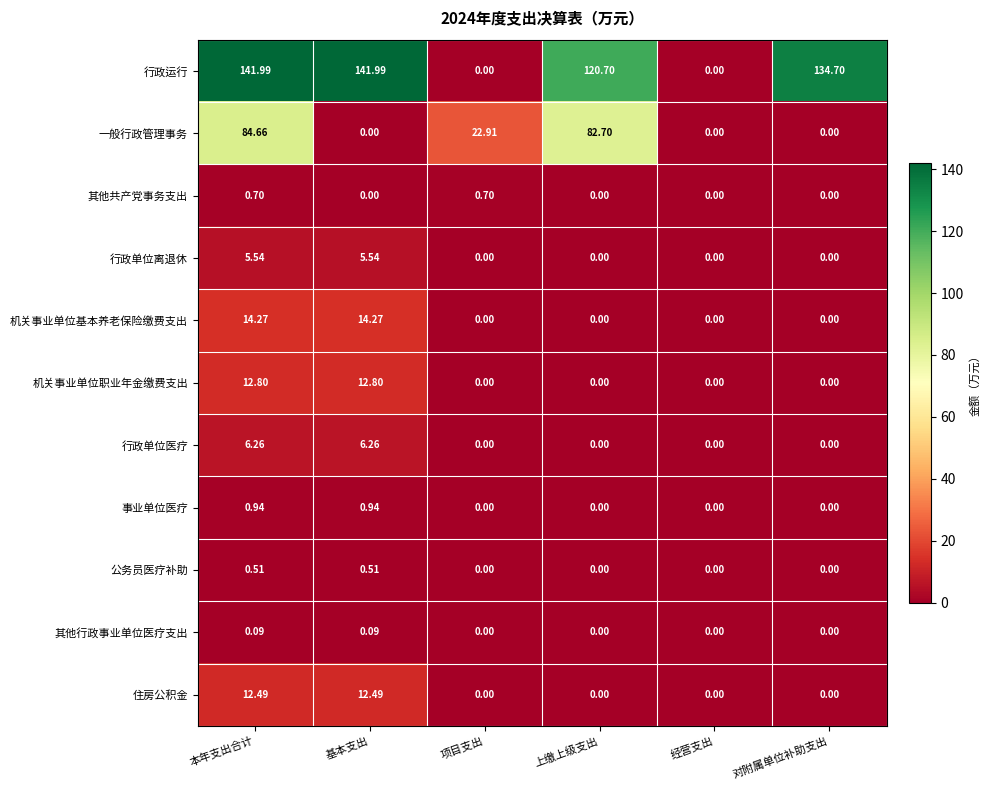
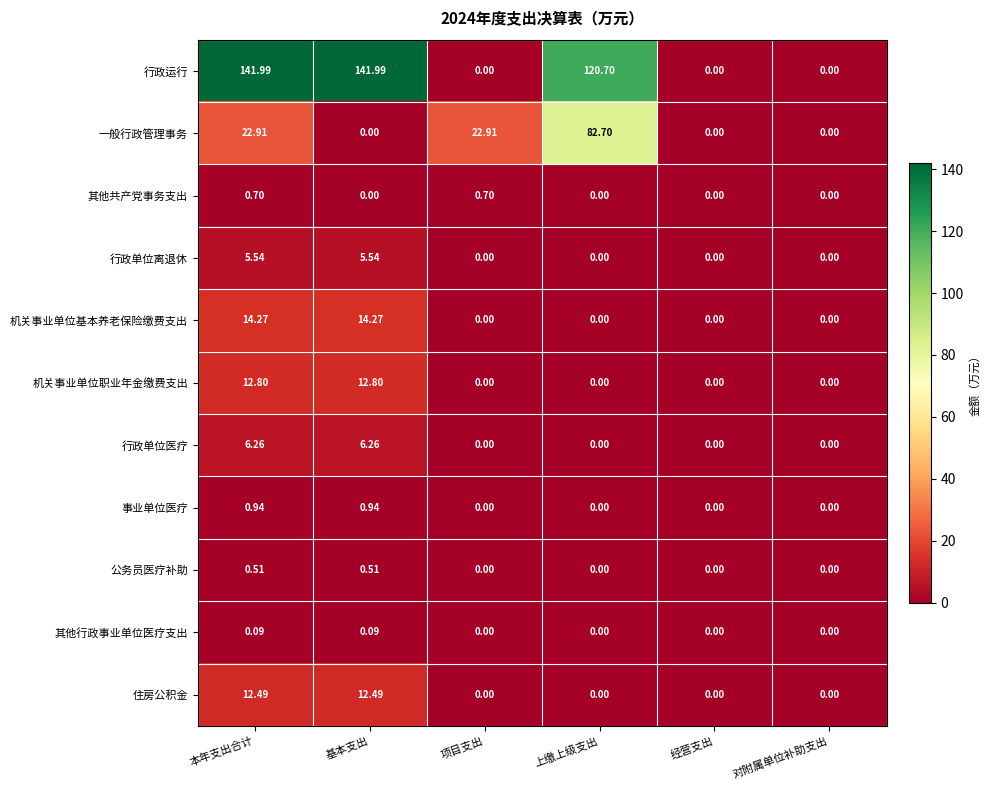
  {
    "行政运行": {
      "本年支出合计": 141.99,
      "基本支出": 141.99,
      "项目支出": 0.00,
      "上缴上级支出": 120.70,
      "经营支出": 0.00,
-     "对附属单位补助支出": 134.70
+     "对附属单位补助支出": 0.00
    },
    "一般行政管理事务": {
-     "本年支出合计": 84.66,
+     "本年支出合计": 22.91,
      "基本支出": 0.00,
      "项目支出": 22.91,
      "上缴上级支出": 82.70,
      "经营支出": 0.00,
      "对附属单位补助支出": 0.00
    },
    "其他共产党事务支出": {
      "本年支出合计": 0.70,
      "基本支出": 0.00,
      "项目支出": 0.70,
      "上缴上级支出": 0.00,
      "经营支出": 0.00,
      "对附属单位补助支出": 0.00
    },
    "行政单位离退休": {
      "本年支出合计": 5.54,
      "基本支出": 5.54,
      "项目支出": 0.00,
      "上缴上级支出": 0.00,
      "经营支出": 0.00,
      "对附属单位补助支出": 0.00
    },
    "机关事业单位基本养老保险缴费支出": {
      "本年支出合计": 14.27,
      "基本支出": 14.27,
      "项目支出": 0.00,
      "上缴上级支出": 0.00,
      "经营支出": 0.00,
      "对附属单位补助支出": 0.00
    },
    "机关事业单位职业年金缴费支出": {
      "本年支出合计": 12.80,
      "基本支出": 12.80,
      "项目支出": 0.00,
      "上缴上级支出": 0.00,
      "经营支出": 0.00,
      "对附属单位补助支出": 0.00
    },
    "行政单位医疗": {
      "本年支出合计": 6.26,
      "基本支出": 6.26,
      "项目支出": 0.00,
      "上缴上级支出": 0.00,
      "经营支出": 0.00,
      "对附属单位补助支出": 0.00
    },
    "事业单位医疗": {
      "本年支出合计": 0.94,
      "基本支出": 0.94,
      "项目支出": 0.00,
      "上缴上级支出": 0.00,
      "经营支出": 0.00,
      "对附属单位补助支出": 0.00
    },
    "公务员医疗补助": {
      "本年支出合计": 0.51,
      "基本支出": 0.51,
      "项目支出": 0.00,
      "上缴上级支出": 0.00,
      "经营支出": 0.00,
      "对附属单位补助支出": 0.00
    },
    "其他行政事业单位医疗支出": {
      "本年支出合计": 0.09,
      "基本支出": 0.09,
      "项目支出": 0.00,
      "上缴上级支出": 0.00,
      "经营支出": 0.00,
      "对附属单位补助支出": 0.00
    },
    "住房公积金": {
      "本年支出合计": 12.49,
      "基本支出": 12.49,
      "项目支出": 0.00,
      "上缴上级支出": 0.00,
      "经营支出": 0.00,
      "对附属单位补助支出": 0.00
    }
  }
